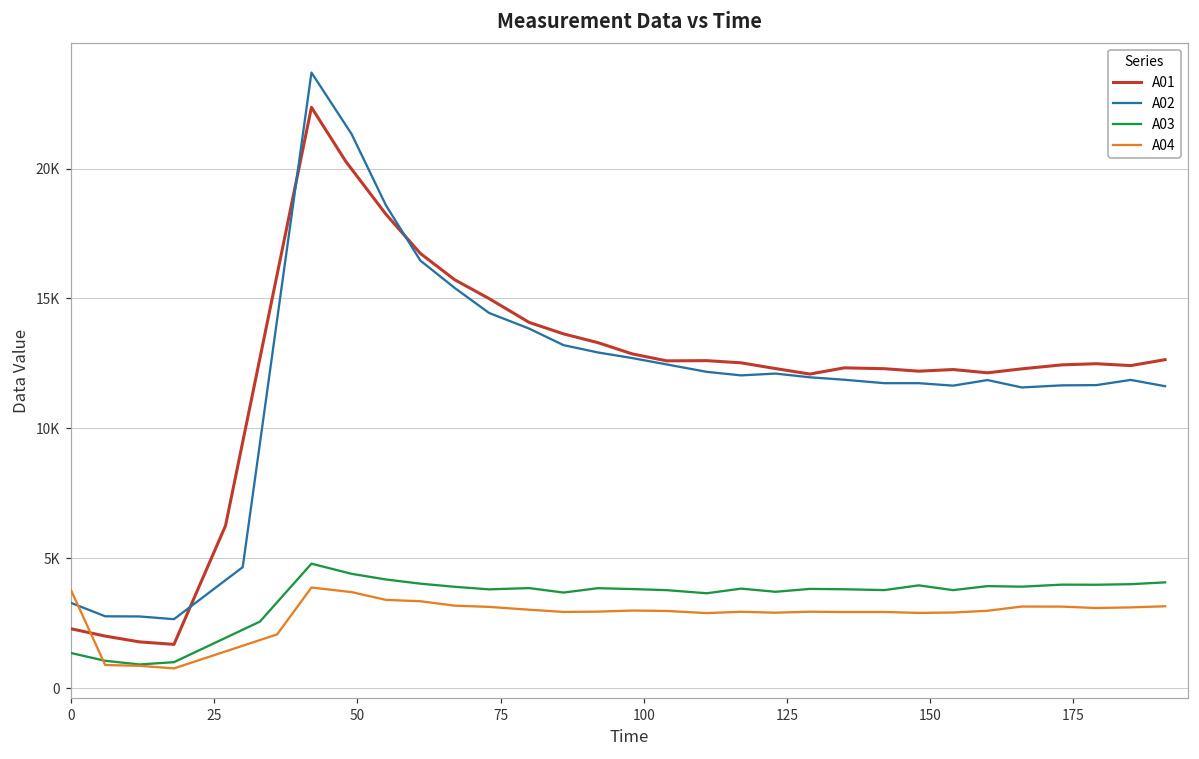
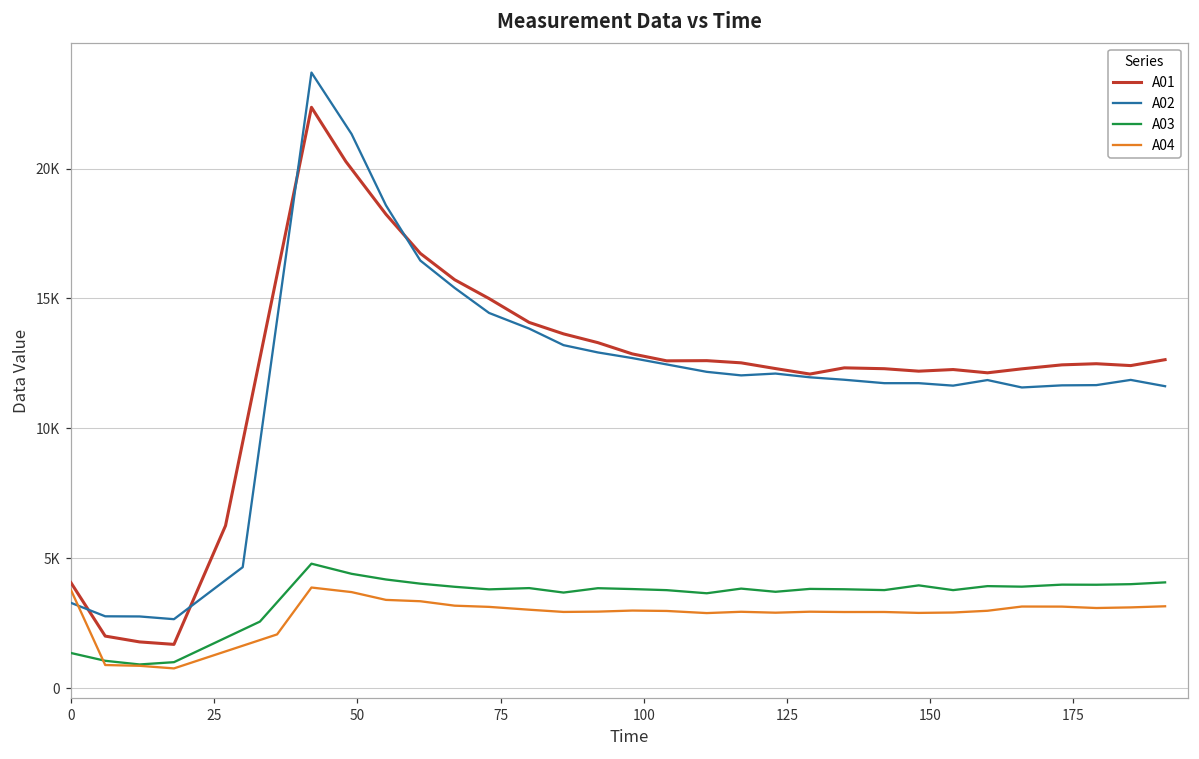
  {
    "A01": {
-     "0": 2300
+     "0": 4100
    },
    "A02": {
      "0": 3300
    },
    "A03": {
      "0": 1400
    },
    "A04": {
      "0": 3800
    }
  }
